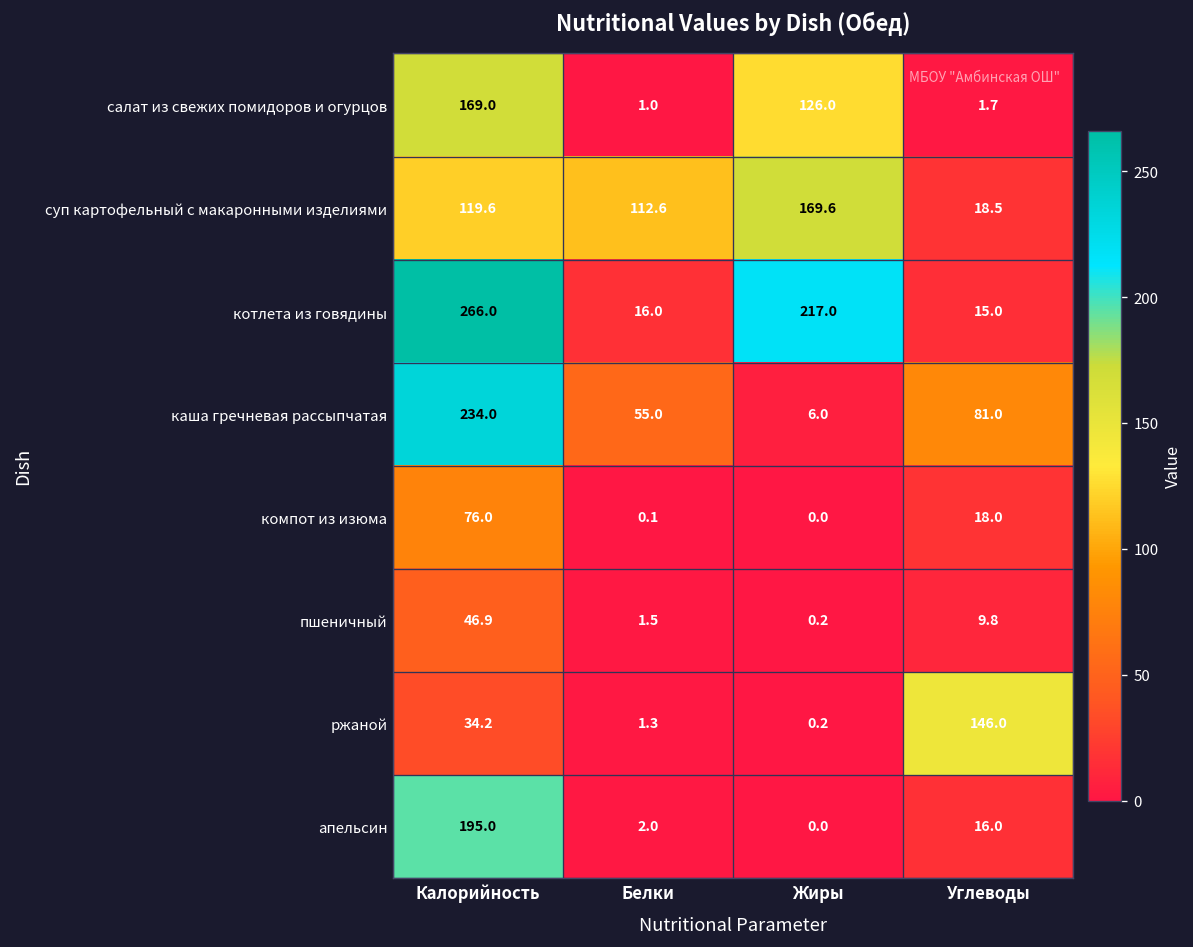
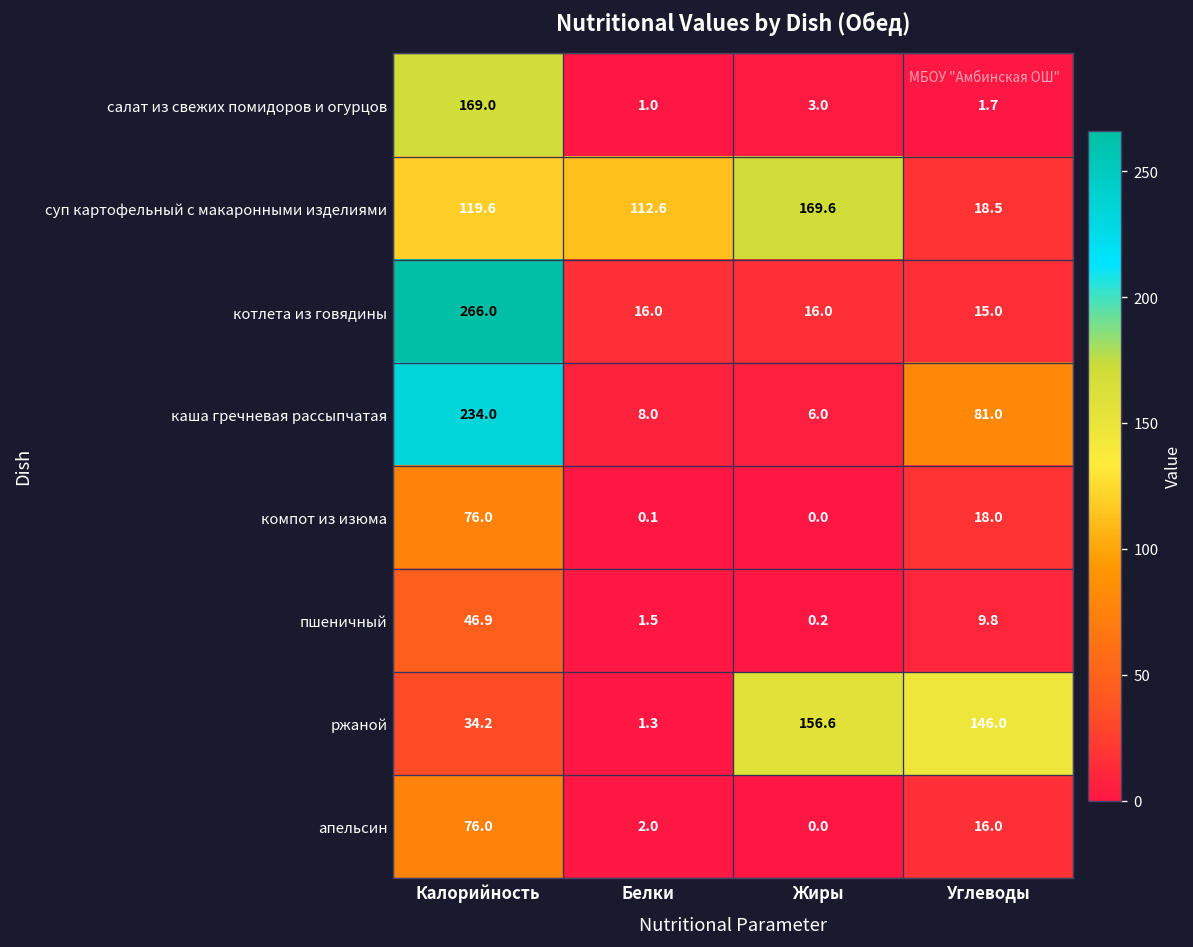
  {
    "салат из свежих помидоров и огурцов": {
      "Калорийность": 169.0,
      "Белки": 1.0,
-     "Жиры": 126.0
+     "Жиры": 3.0
    },
    "суп картофельный с макаронными изделиями": {
      "Калорийность": 119.6,
      "Белки": 112.6,
      "Жиры": 169.6,
      "Углеводы": 18.5
    },
    "котлета из говядины": {
      "Калорийность": 266.0,
      "Белки": 16.0,
-     "Жиры": 217.0,
+     "Жиры": 16.0,
      "Углеводы": 15.0
    },
    "каша гречневая рассыпчатая": {
      "Калорийность": 234.0,
-     "Белки": 55.0,
+     "Белки": 8.0,
      "Жиры": 6.0,
      "Углеводы": 81.0
    },
    "компот из изюма": {
      "Калорийность": 76.0,
      "Белки": 0.1,
      "Жиры": 0.0,
      "Углеводы": 18.0
    },
    "пшеничный": {
      "Калорийность": 46.9,
      "Белки": 1.5,
      "Жиры": 0.2,
      "Углеводы": 9.8
    },
    "ржаной": {
      "Калорийность": 34.2,
      "Белки": 1.3,
-     "Жиры": 0.2,
+     "Жиры": 156.6,
      "Углеводы": 146.0
    },
    "апельсин": {
-     "Калорийность": 195.0,
+     "Калорийность": 76.0,
      "Белки": 2.0,
      "Жиры": 0.0,
      "Углеводы": 16.0
    }
  }
